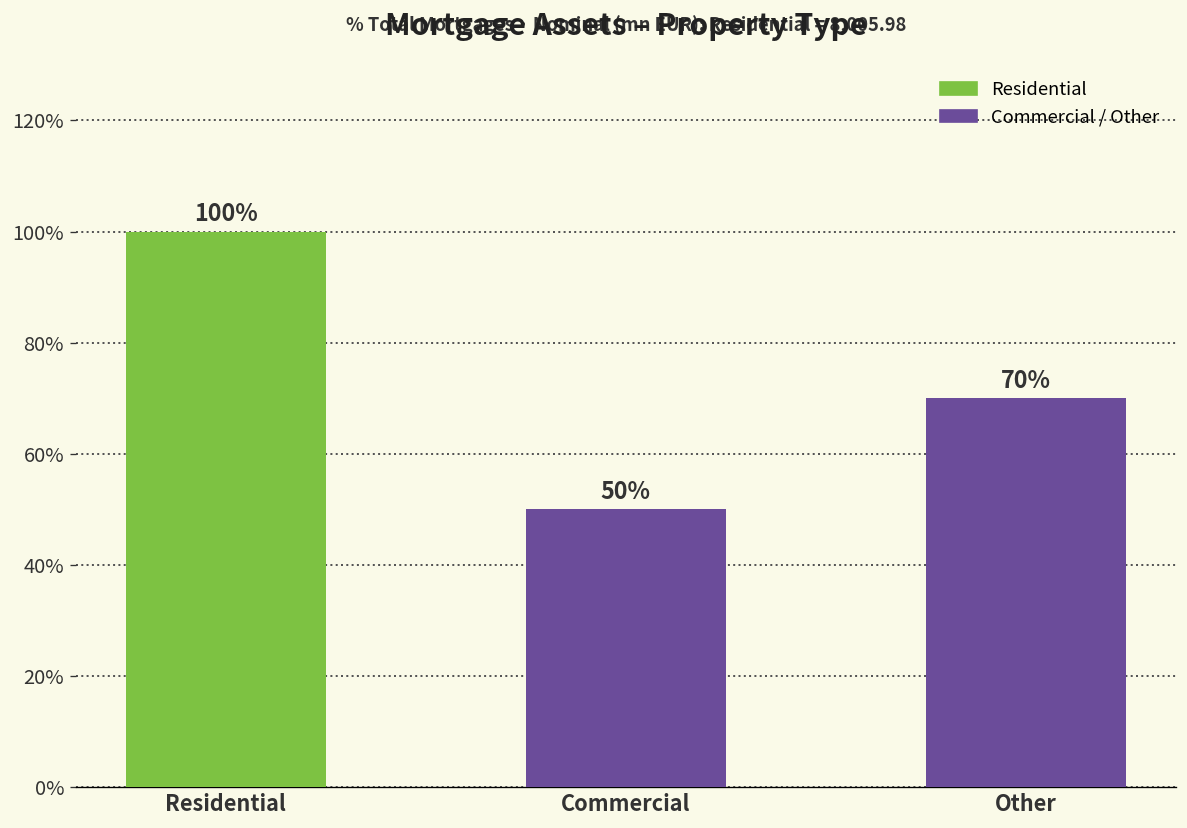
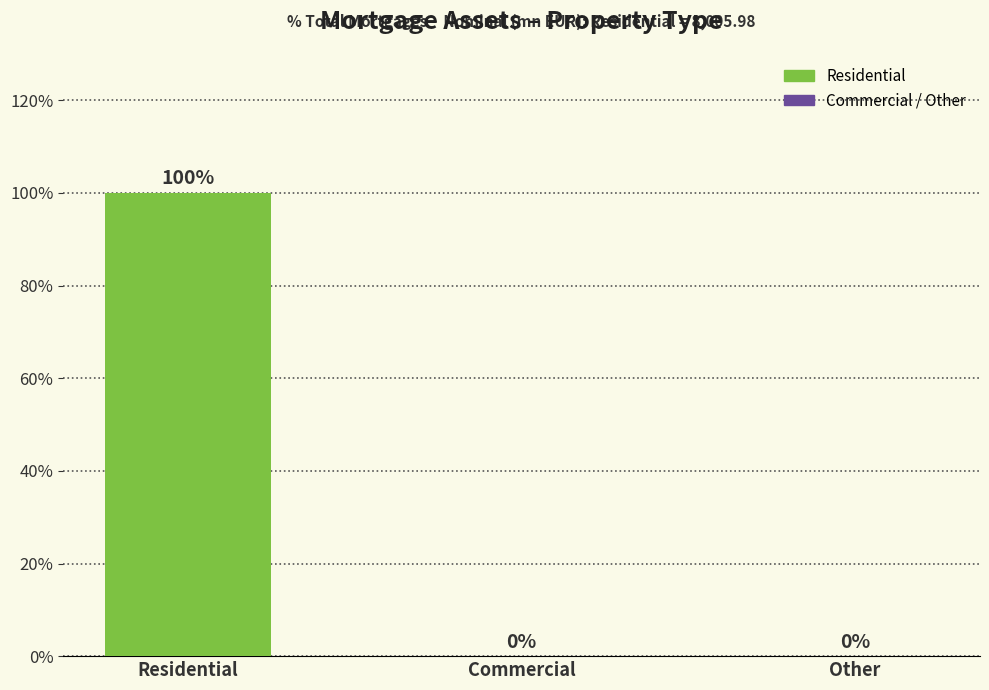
  {
    "Residential": "100%",
-   "Commercial": "50%",
-   "Other": "70%"
+   "Commercial": "0%",
+   "Other": "0%"
  }
